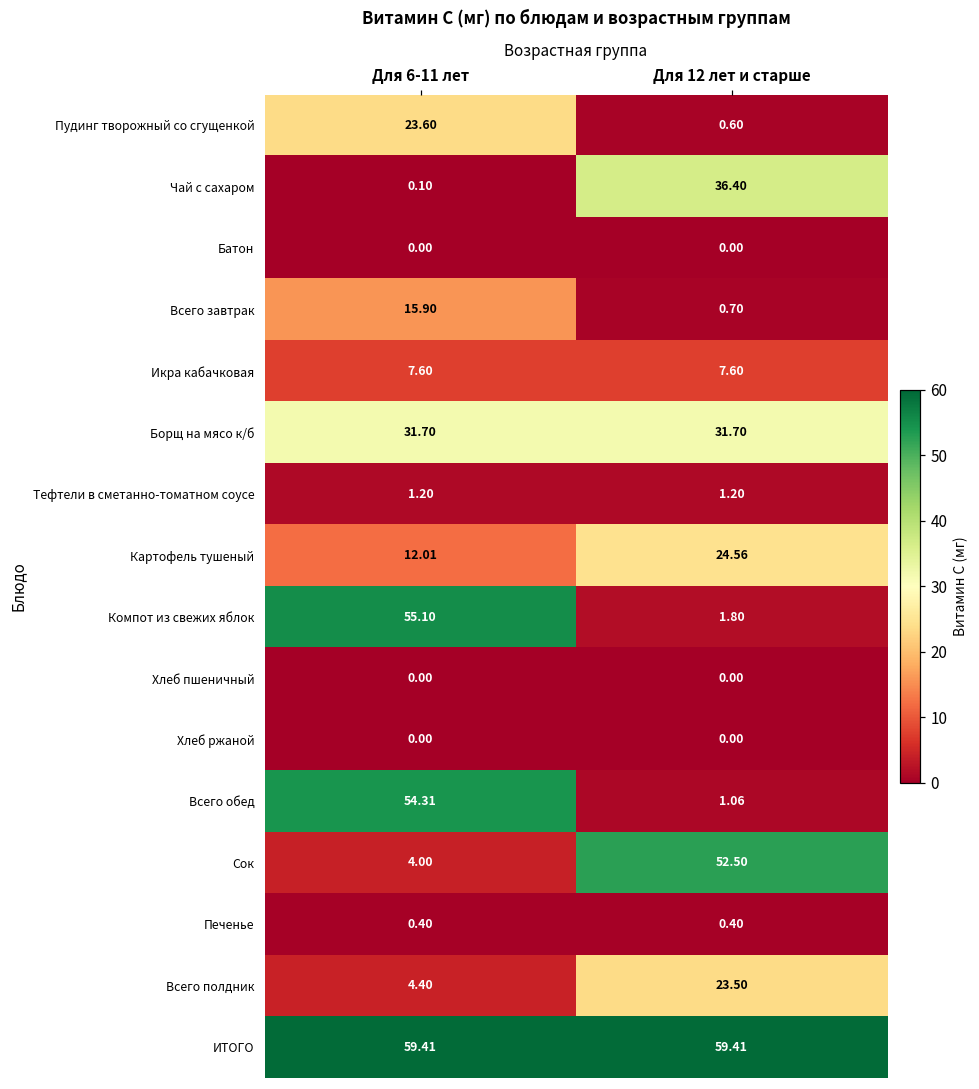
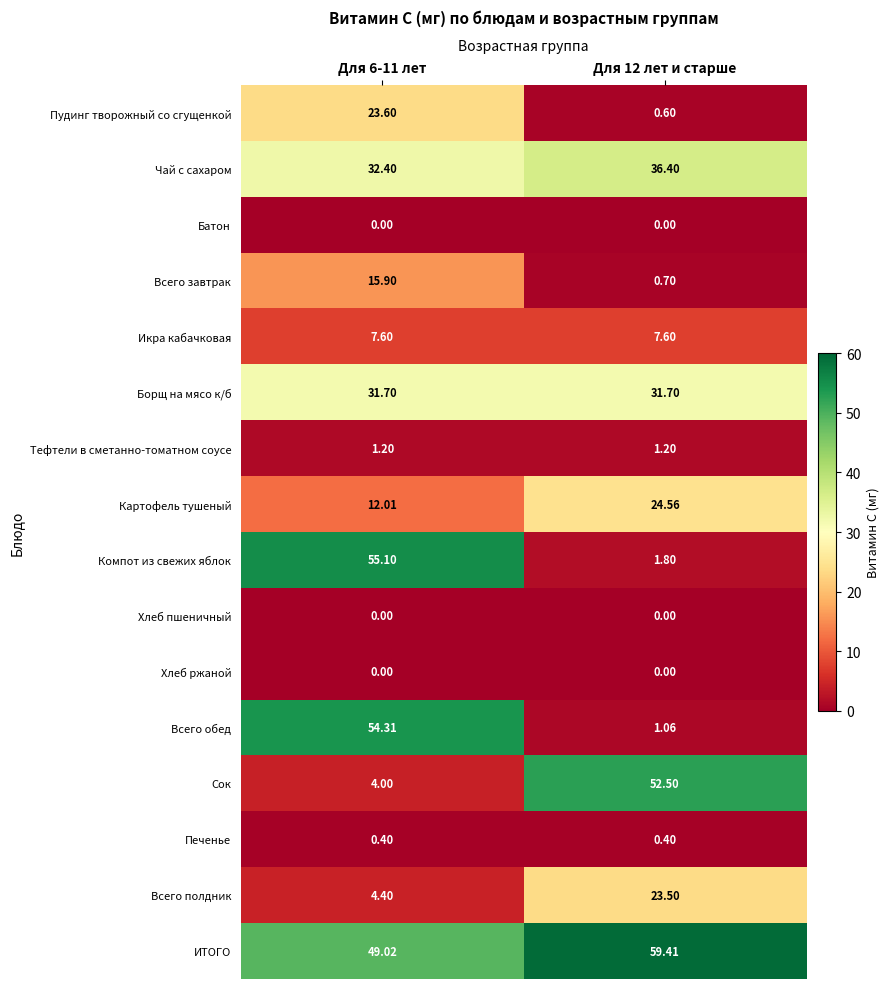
  {
    "Пудинг творожный со сгущенкой": {
      "Для 6-11 лет": 23.60,
      "Для 12 лет и старше": 0.60
    },
    "Чай с сахаром": {
-     "Для 6-11 лет": 0.10,
+     "Для 6-11 лет": 32.40,
      "Для 12 лет и старше": 36.40
    },
    "Батон": {
      "Для 6-11 лет": 0.00,
      "Для 12 лет и старше": 0.00
    },
    "Всего завтрак": {
      "Для 6-11 лет": 15.90,
      "Для 12 лет и старше": 0.70
    },
    "Икра кабачковая": {
      "Для 6-11 лет": 7.60,
      "Для 12 лет и старше": 7.60
    },
    "Борщ на мясо к/б": {
      "Для 6-11 лет": 31.70,
      "Для 12 лет и старше": 31.70
    },
    "Тефтели в сметанно-томатном соусе": {
      "Для 6-11 лет": 1.20,
      "Для 12 лет и старше": 1.20
    },
    "Картофель тушеный": {
      "Для 6-11 лет": 12.01,
      "Для 12 лет и старше": 24.56
    },
    "Компот из свежих яблок": {
      "Для 6-11 лет": 55.10,
      "Для 12 лет и старше": 1.80
    },
    "Хлеб пшеничный": {
      "Для 6-11 лет": 0.00,
      "Для 12 лет и старше": 0.00
    },
    "Хлеб ржаной": {
      "Для 6-11 лет": 0.00,
      "Для 12 лет и старше": 0.00
    },
    "Всего обед": {
      "Для 6-11 лет": 54.31,
      "Для 12 лет и старше": 1.06
    },
    "Сок": {
      "Для 6-11 лет": 4.00,
      "Для 12 лет и старше": 52.50
    },
    "Печенье": {
      "Для 6-11 лет": 0.40,
      "Для 12 лет и старше": 0.40
    },
    "Всего полдник": {
      "Для 6-11 лет": 4.40,
      "Для 12 лет и старше": 23.50
    },
    "ИТОГО": {
-     "Для 6-11 лет": 59.41,
+     "Для 6-11 лет": 49.02,
      "Для 12 лет и старше": 59.41
    }
  }
